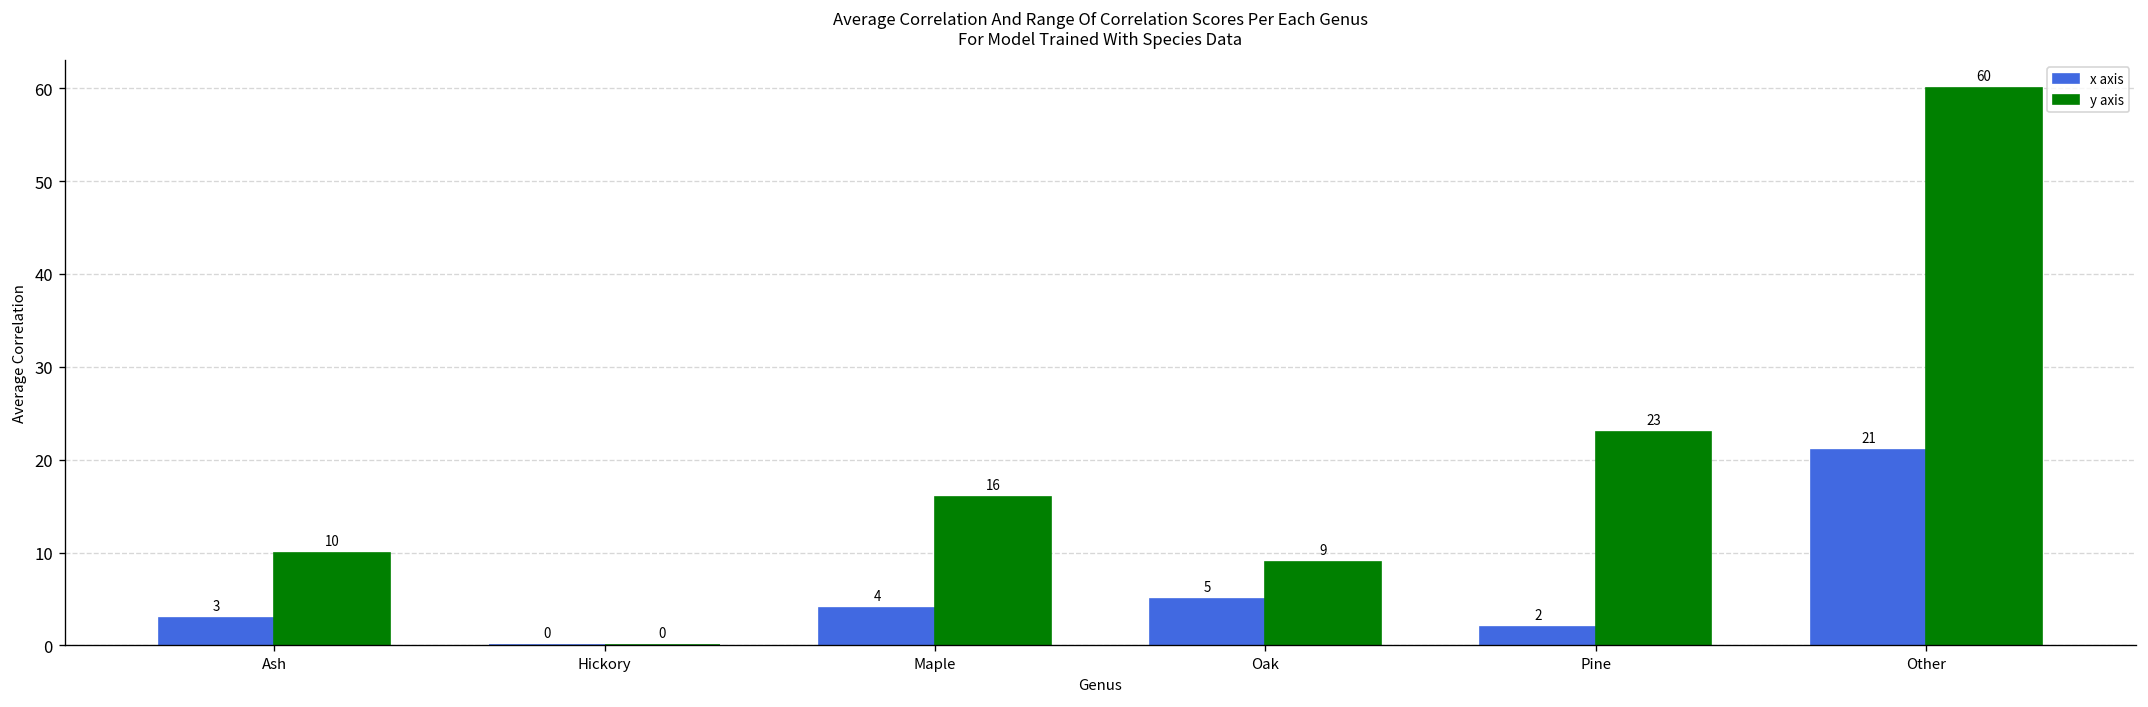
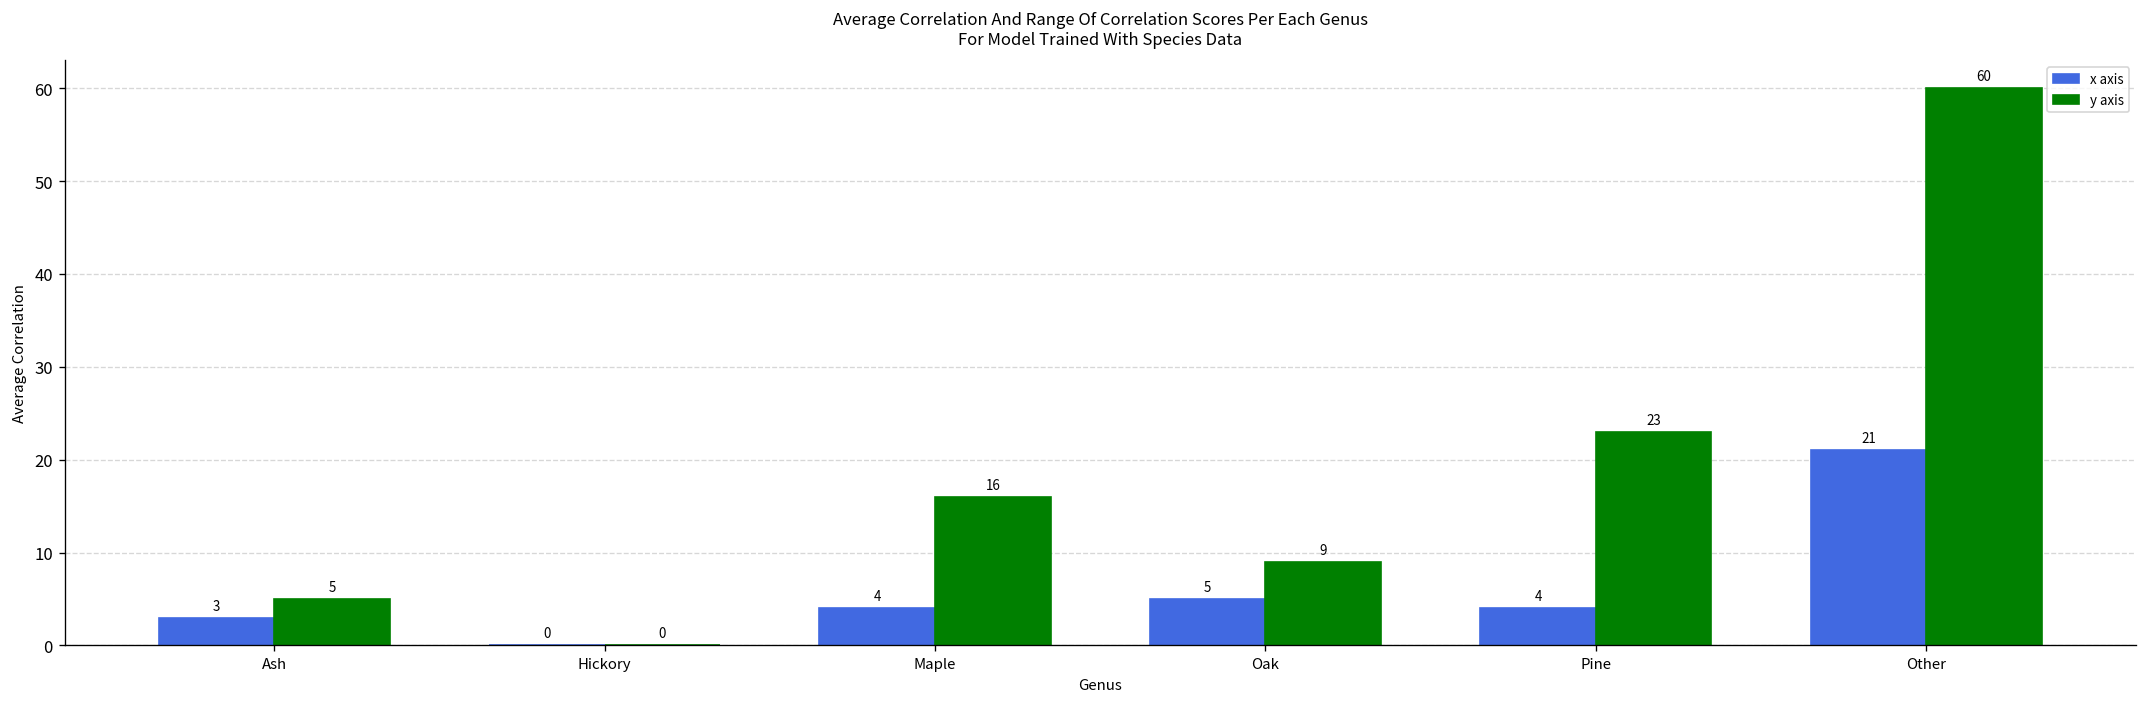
  {
    "x axis": {
      "Ash": 3,
      "Hickory": 0,
      "Maple": 4,
      "Oak": 5,
-     "Pine": 2,
+     "Pine": 4,
      "Other": 21
    },
    "y axis": {
-     "Ash": 10,
+     "Ash": 5,
      "Hickory": 0,
      "Maple": 16,
      "Oak": 9,
      "Pine": 23,
      "Other": 60
    }
  }
